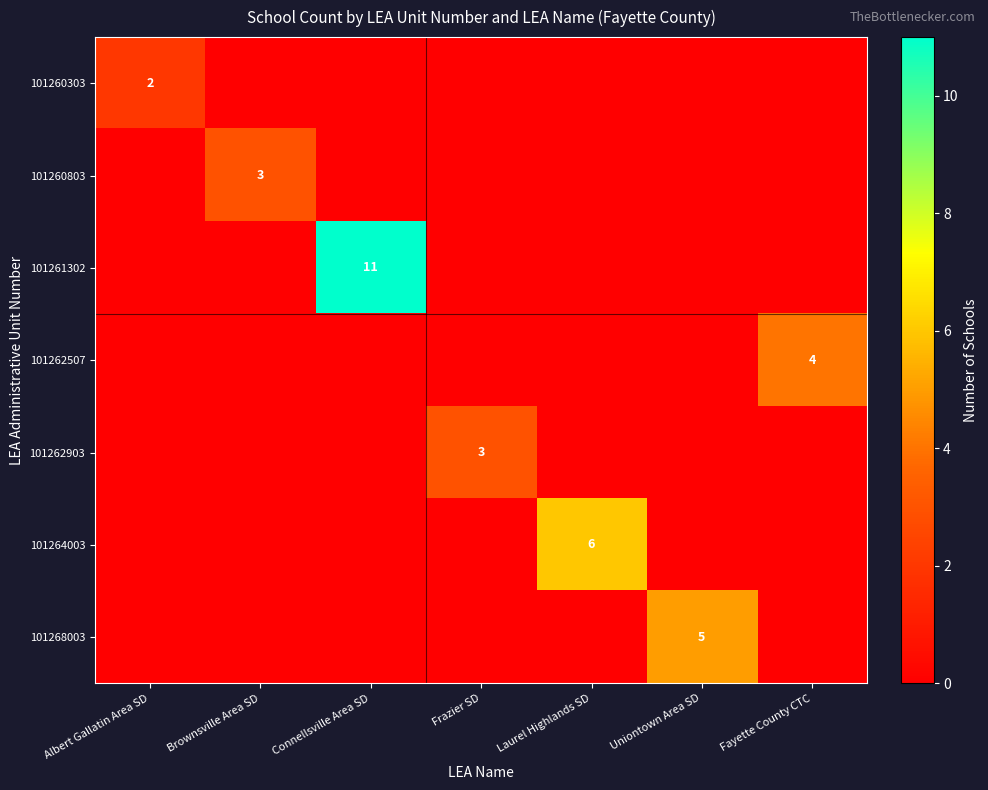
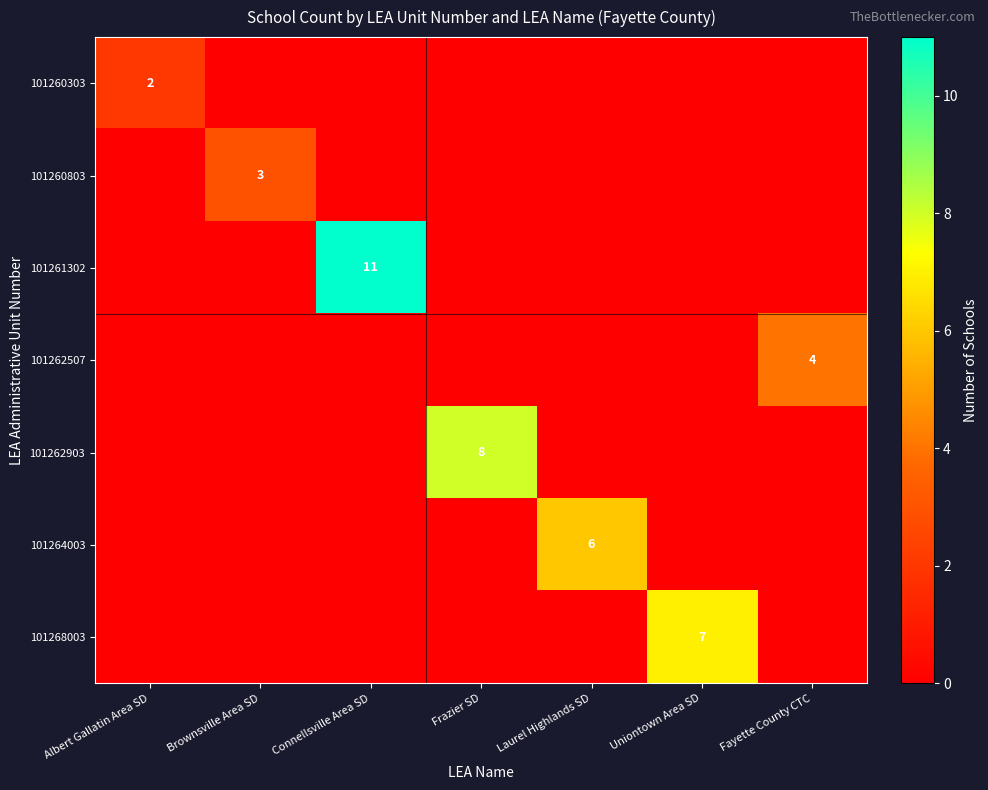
  {
    "101260303": {
      "Albert Gallatin Area SD": 2
    },
    "101260803": {
      "Brownsville Area SD": 3
    },
    "101261302": {
      "Connellsville Area SD": 11
    },
    "101262507": {
      "Fayette County CTC": 4
    },
    "101262903": {
-     "Frazier SD": 3
+     "Frazier SD": 8
    },
    "101264003": {
      "Laurel Highlands SD": 6
    },
    "101268003": {
-     "Uniontown Area SD": 5
+     "Uniontown Area SD": 7
    }
  }
